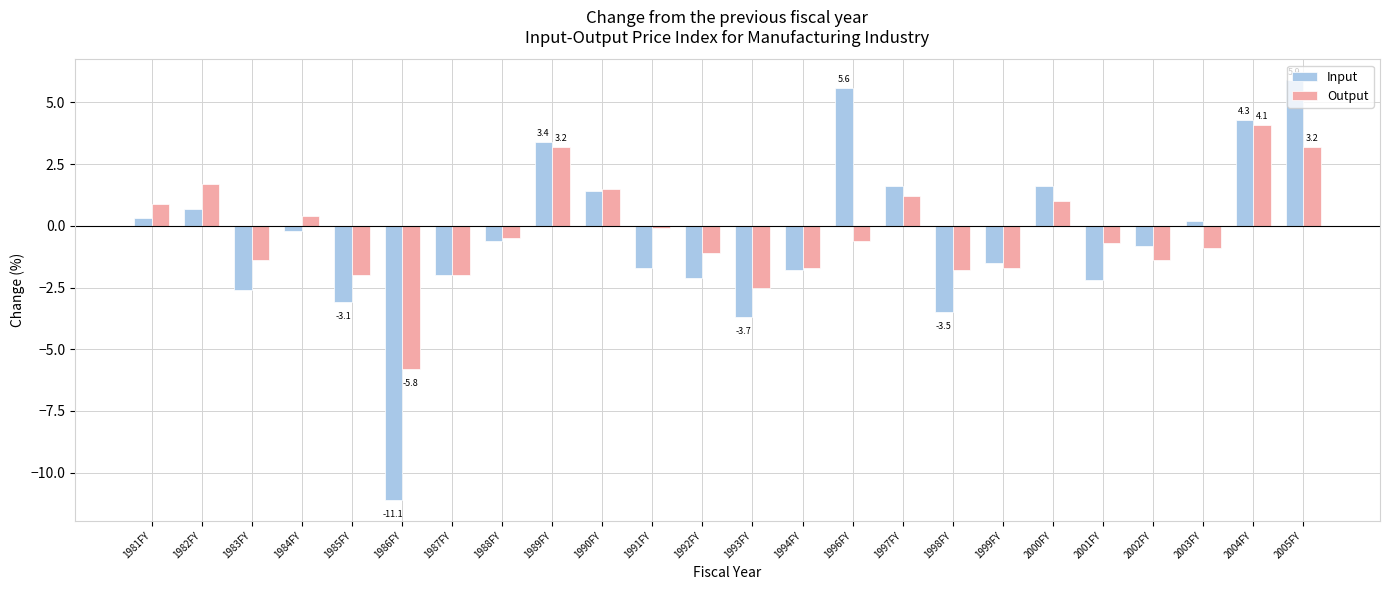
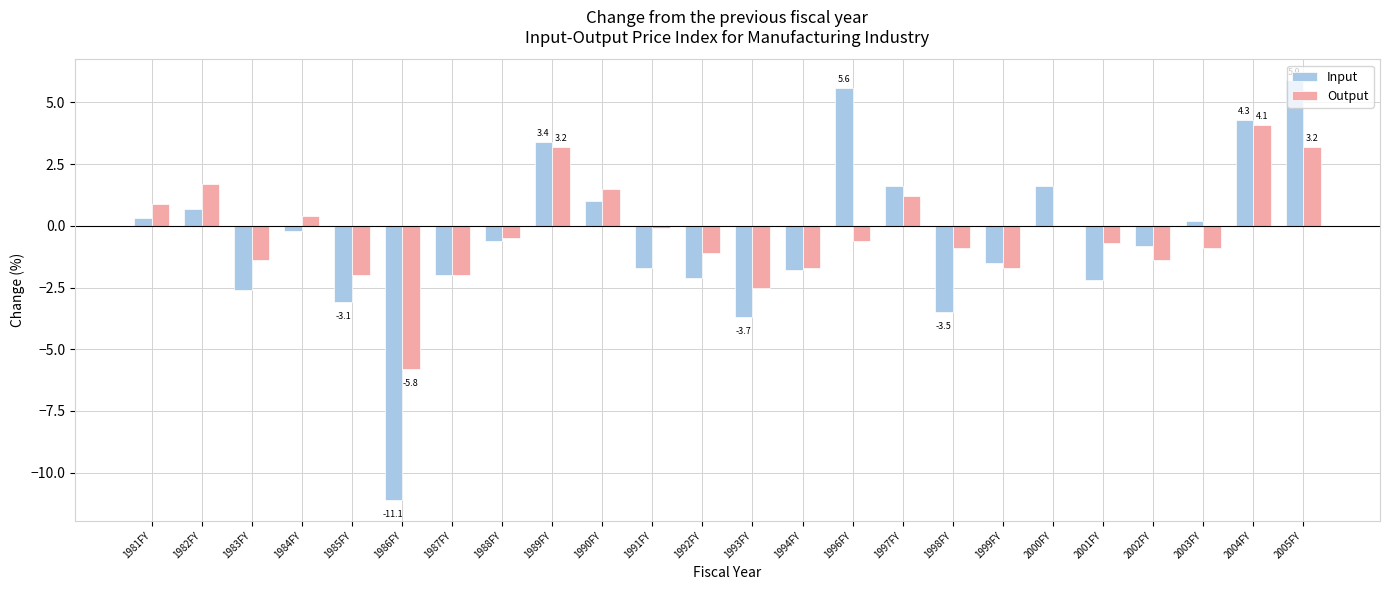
  {
    "Input": {
      "1981FY": 0.3,
      "1982FY": 0.7,
      "1983FY": -2.6,
      "1984FY": -0.2,
      "1987FY": -2.0,
      "1988FY": -0.6,
-     "1990FY": 1.4,
+     "1990FY": 1.0,
      "1991FY": -1.7,
      "1992FY": -2.1,
      "1994FY": -1.8,
      "1997FY": 1.6,
      "1999FY": -1.5,
      "2000FY": 1.6,
      "2001FY": -2.2,
      "2002FY": -0.8,
      "2003FY": 0.2
    },
    "Output": {
      "1981FY": 0.9,
      "1982FY": 1.7,
      "1983FY": -1.4,
      "1984FY": 0.4,
      "1985FY": -2.0,
      "1987FY": -2.0,
      "1988FY": -0.5,
      "1990FY": 1.5,
      "1992FY": -1.1,
      "1993FY": -2.5,
      "1994FY": -1.7,
      "1996FY": -0.6,
      "1997FY": 1.2,
-     "1998FY": -1.8,
+     "1998FY": -0.9,
      "1999FY": -1.7,
-     "2000FY": 1,
+     "2000FY": 0,
      "2001FY": -0.7,
      "2002FY": -1.4,
      "2003FY": -0.9
    }
  }
